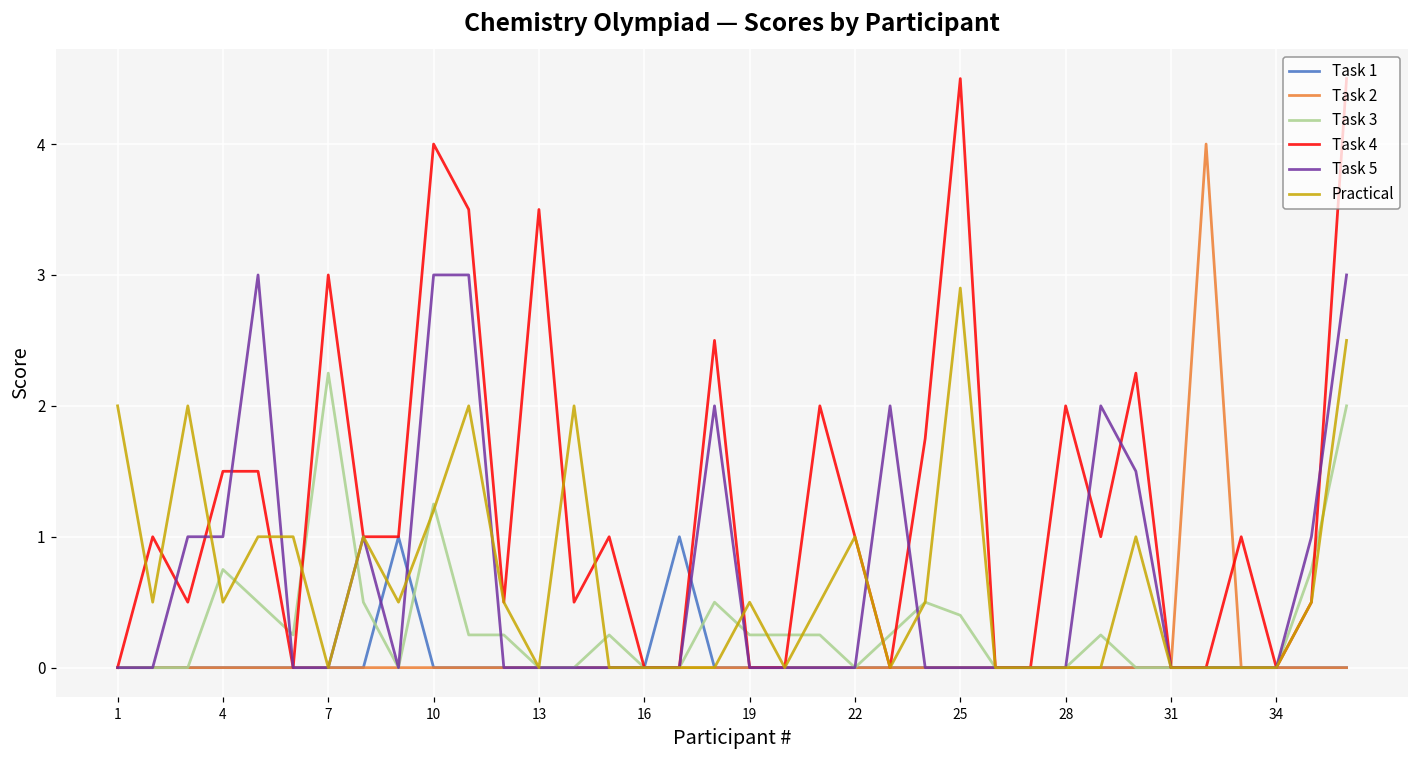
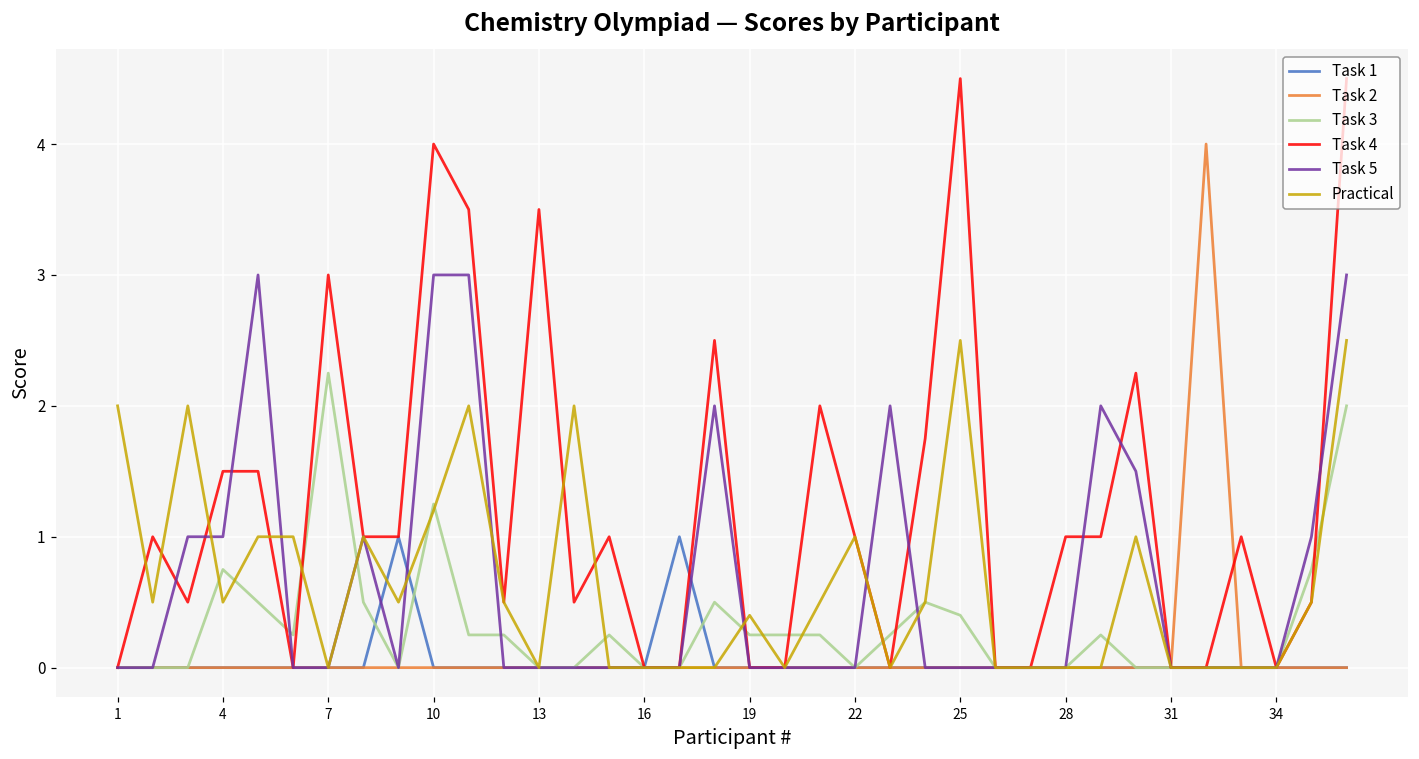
  {
    "Task 3": {
      "4": 0.75,
      "7": 2.25,
      "10": 1.25,
      "19": 0.25,
      "25": 0.4
    },
    "Task 4": {
      "4": 1.50,
      "7": 3,
      "10": 4,
      "13": 3.50,
      "25": 4.50,
-     "28": 2
+     "28": 1
    },
    "Task 5": {
      "4": 1.0,
      "10": 3.0
    },
    "Practical": {
      "1": 2.0,
      "4": 0.5,
      "10": 1.2,
-     "19": 0.5,
-     "25": 2.9
+     "19": 0.4,
+     "25": 2.5
    }
  }
